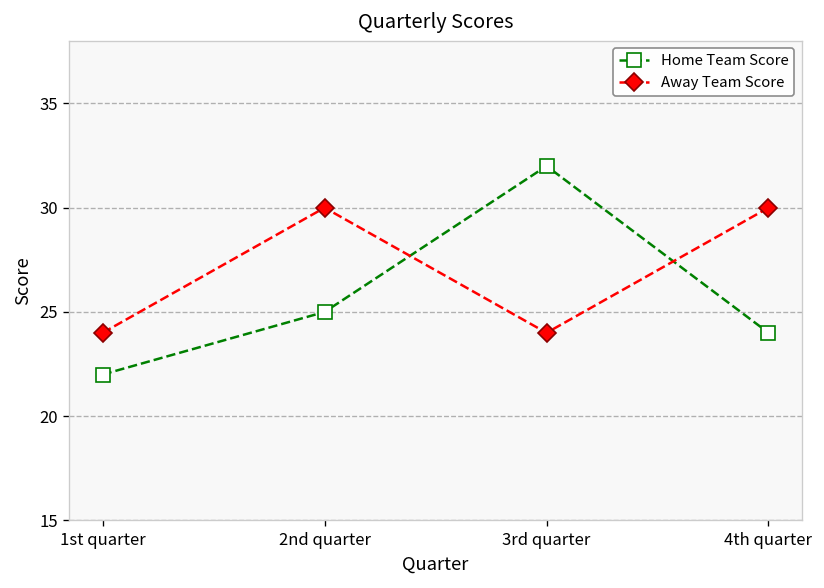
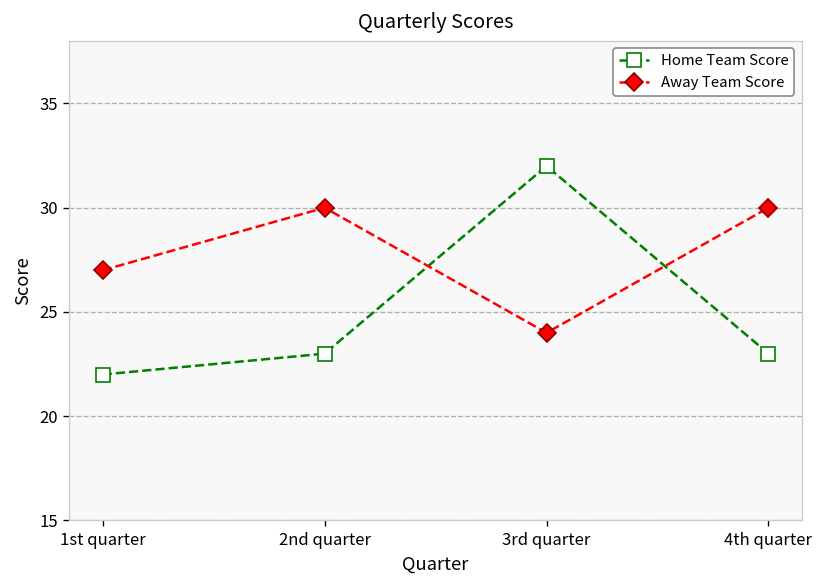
  {
    "Home Team Score": {
      "1st quarter": 22,
-     "2nd quarter": 25,
+     "2nd quarter": 23,
      "3rd quarter": 32,
-     "4th quarter": 24
+     "4th quarter": 23
    },
    "Away Team Score": {
-     "1st quarter": 24,
+     "1st quarter": 27,
      "2nd quarter": 30,
      "3rd quarter": 24,
      "4th quarter": 30
    }
  }
